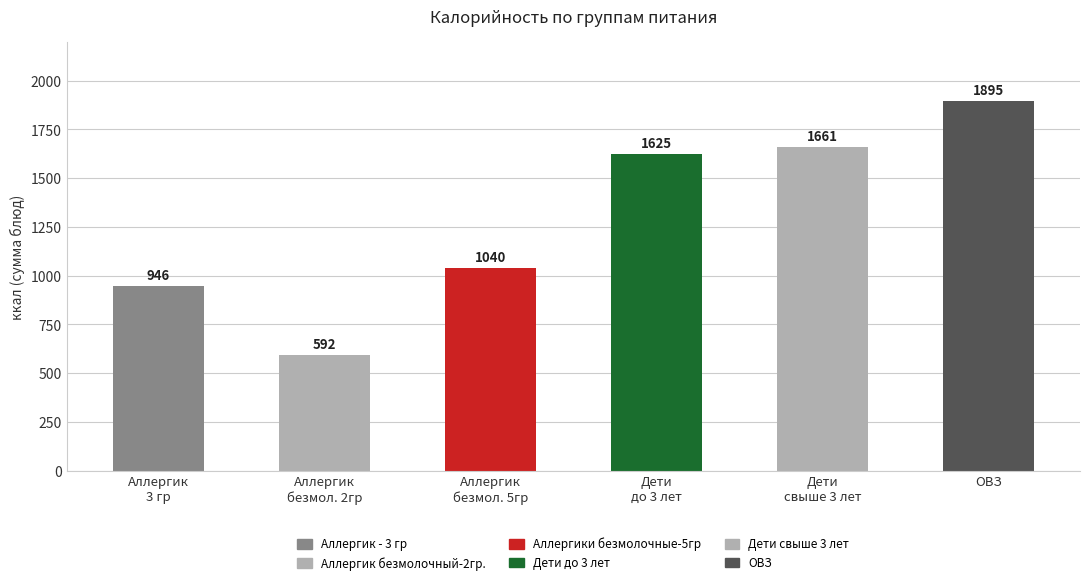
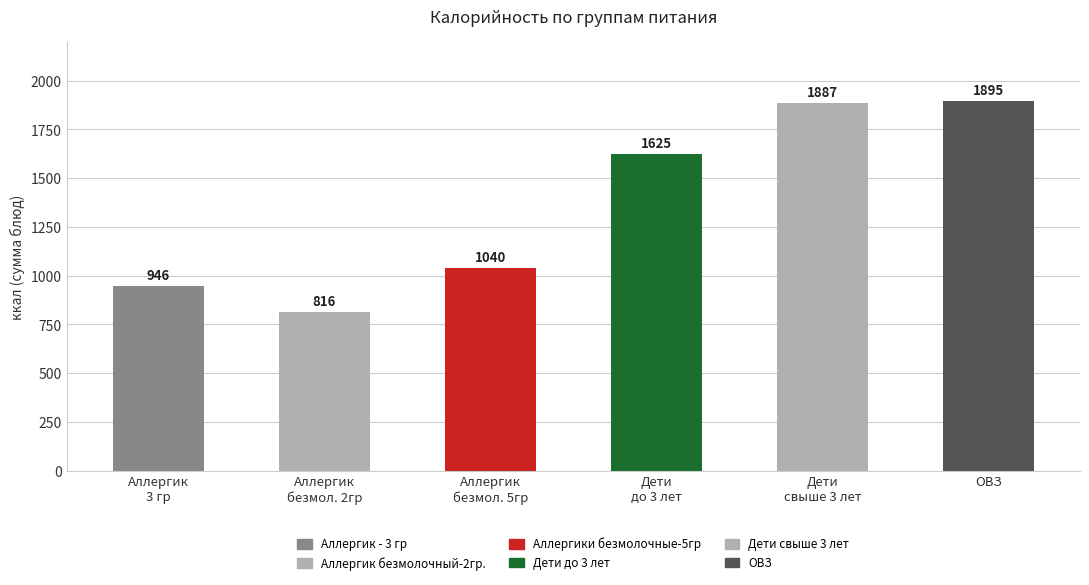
  {
    "Аллергик 3 гр": 946,
-   "Аллергик безмол. 2гр": 592,
+   "Аллергик безмол. 2гр": 816,
    "Аллергик безмол. 5гр": 1040,
    "Дети до 3 лет": 1625,
-   "Дети свыше 3 лет": 1661,
+   "Дети свыше 3 лет": 1887,
    "ОВЗ": 1895
  }
